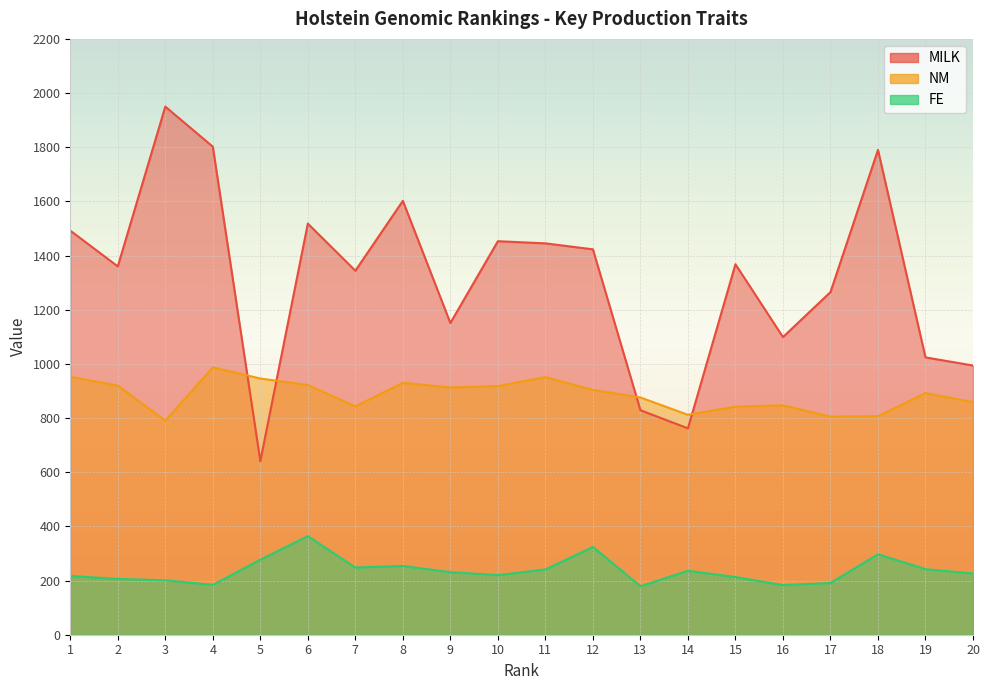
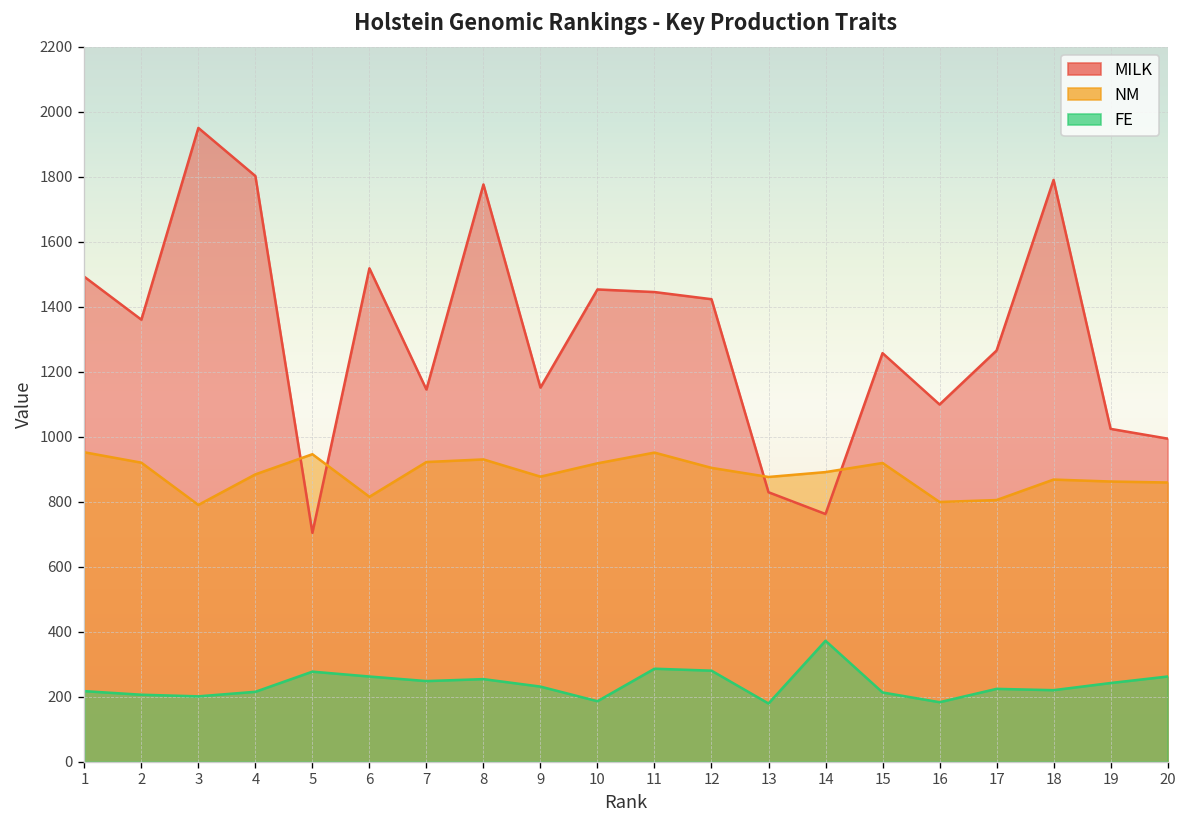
  {
    "MILK": {
      "1": 1490,
      "2": 1360,
      "3": 1950,
      "4": 1800,
-     "5": 640,
+     "5": 700,
      "6": 1520,
-     "7": 1340,
-     "8": 1600,
+     "7": 1150,
+     "8": 1780,
      "9": 1150,
      "10": 1450,
      "11": 1450,
      "12": 1420,
      "13": 830,
      "14": 760,
-     "15": 1370,
+     "15": 1260,
      "16": 1100,
      "17": 1270,
      "18": 1790,
      "19": 1020,
      "20": 990
    },
    "NM": {
      "1": 950,
      "2": 920,
      "3": 790,
-     "4": 990,
+     "4": 880,
      "5": 950,
-     "6": 920,
-     "7": 840,
+     "6": 820,
+     "7": 920,
      "8": 930,
-     "9": 910,
+     "9": 880,
      "10": 920,
      "11": 950,
      "12": 900,
      "13": 880,
-     "14": 810,
-     "15": 840,
-     "16": 850,
+     "14": 890,
+     "15": 920,
+     "16": 800,
      "17": 810,
-     "18": 810,
-     "19": 890,
+     "18": 870,
+     "19": 860,
      "20": 860
    },
    "FE": {
      "1": 220,
      "2": 210,
      "3": 200,
-     "4": 180,
+     "4": 220,
      "5": 280,
-     "6": 360,
+     "6": 260,
      "7": 250,
      "8": 250,
      "9": 230,
-     "10": 220,
-     "11": 240,
-     "12": 320,
+     "10": 190,
+     "11": 290,
+     "12": 280,
      "13": 180,
-     "14": 240,
+     "14": 370,
      "15": 210,
      "16": 180,
-     "17": 190,
-     "18": 300,
+     "17": 220,
+     "18": 220,
      "19": 240,
-     "20": 230
+     "20": 260
    }
  }
